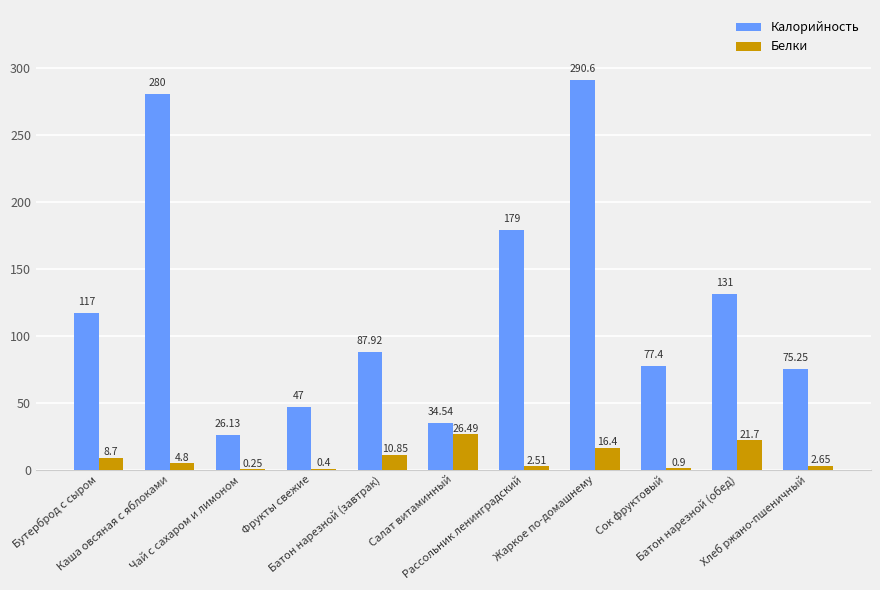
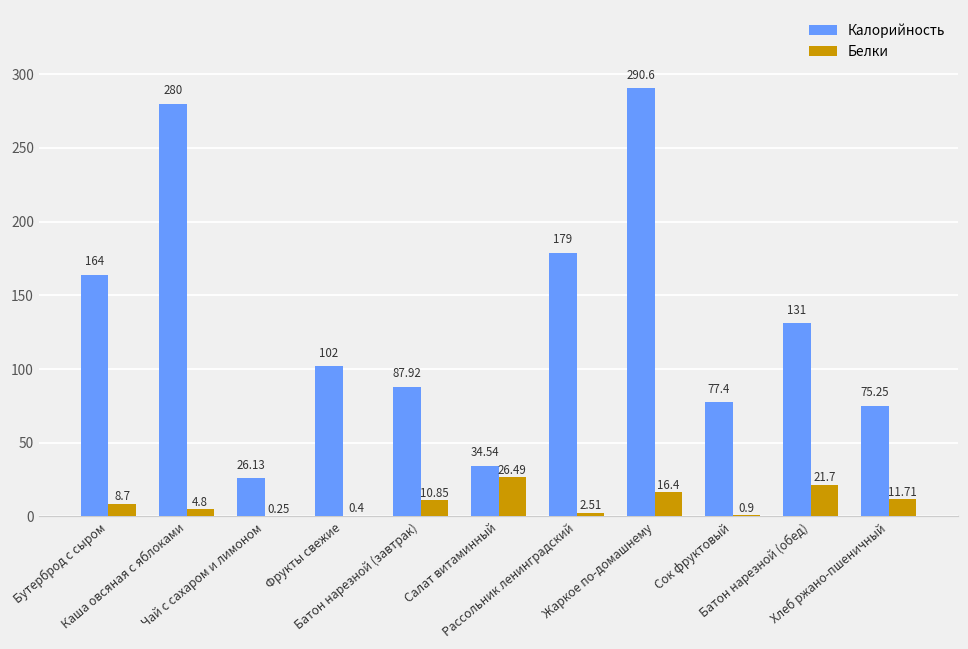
  {
    "Калорийность": {
-     "Бутерброд с сыром": 117,
+     "Бутерброд с сыром": 164,
      "Каша овсяная с яблоками": 280,
      "Чай с сахаром и лимоном": 26.13,
-     "Фрукты свежие": 47,
+     "Фрукты свежие": 102,
      "Батон нарезной (завтрак)": 87.92,
      "Салат витаминный": 34.54,
      "Рассольник ленинградский": 179,
      "Жаркое по-домашнему": 290.6,
      "Сок фруктовый": 77.4,
      "Батон нарезной (обед)": 131,
      "Хлеб ржано-пшеничный": 75.25
    },
    "Белки": {
      "Бутерброд с сыром": 8.7,
      "Каша овсяная с яблоками": 4.8,
      "Чай с сахаром и лимоном": 0.25,
      "Фрукты свежие": 0.4,
      "Батон нарезной (завтрак)": 10.85,
      "Салат витаминный": 26.49,
      "Рассольник ленинградский": 2.51,
      "Жаркое по-домашнему": 16.4,
      "Сок фруктовый": 0.9,
      "Батон нарезной (обед)": 21.7,
-     "Хлеб ржано-пшеничный": 2.65
+     "Хлеб ржано-пшеничный": 11.71
    }
  }
